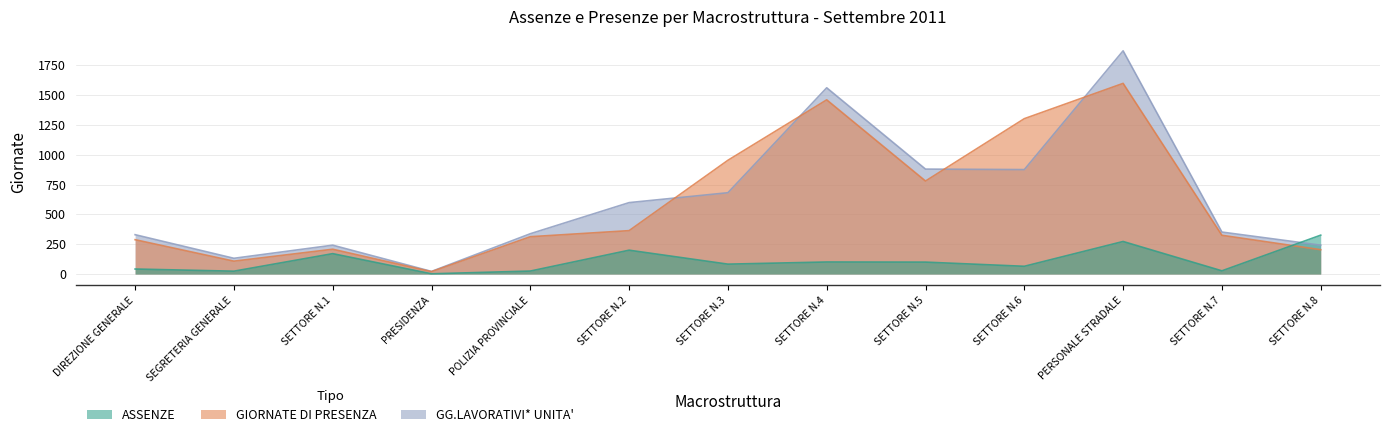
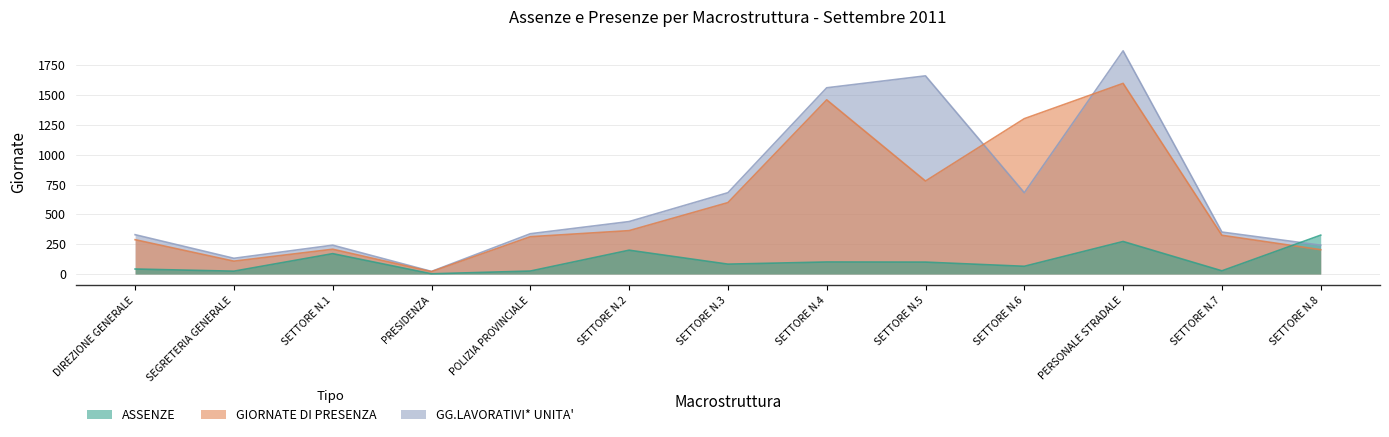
  {
    "GG.LAVORATIVI* UNITA'": {
      "DIREZIONE GENERALE": 330,
      "SEGRETERIA GENERALE": 130,
      "SETTORE N.1": 240,
      "POLIZIA PROVINCIALE": 340,
-     "SETTORE N.2": 600,
+     "SETTORE N.2": 440,
      "SETTORE N.3": 680,
      "SETTORE N.4": 1560,
-     "SETTORE N.5": 880,
-     "SETTORE N.6": 880,
+     "SETTORE N.5": 1660,
+     "SETTORE N.6": 680,
      "PERSONALE STRADALE": 1870,
      "SETTORE N.7": 350,
      "SETTORE N.8": 240
    },
    "GIORNATE DI PRESENZA": {
      "DIREZIONE GENERALE": 290,
      "SEGRETERIA GENERALE": 110,
      "SETTORE N.1": 210,
      "POLIZIA PROVINCIALE": 310,
      "SETTORE N.2": 360,
-     "SETTORE N.3": 950,
+     "SETTORE N.3": 600,
      "SETTORE N.4": 1460,
      "SETTORE N.5": 780,
      "SETTORE N.6": 1300,
      "PERSONALE STRADALE": 1600,
      "SETTORE N.7": 330,
      "SETTORE N.8": 200
    },
    "ASSENZE": {
      "DIREZIONE GENERALE": 40,
      "SEGRETERIA GENERALE": 20,
      "SETTORE N.1": 170,
      "POLIZIA PROVINCIALE": 30,
      "SETTORE N.2": 200,
      "SETTORE N.3": 80,
      "SETTORE N.4": 100,
      "SETTORE N.5": 100,
      "SETTORE N.6": 70,
      "PERSONALE STRADALE": 270,
      "SETTORE N.7": 30,
      "SETTORE N.8": 330
    }
  }
